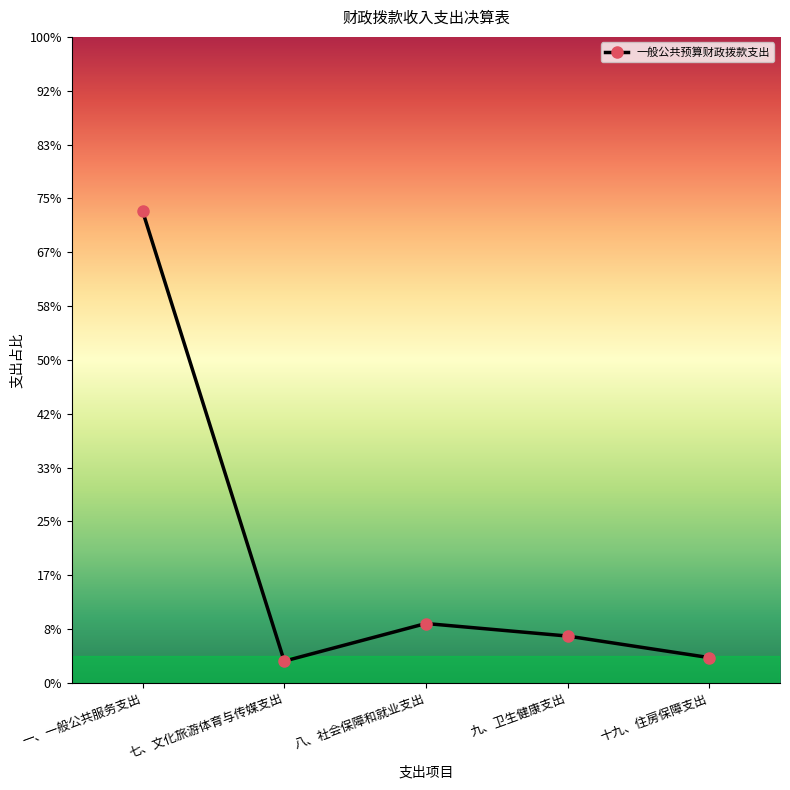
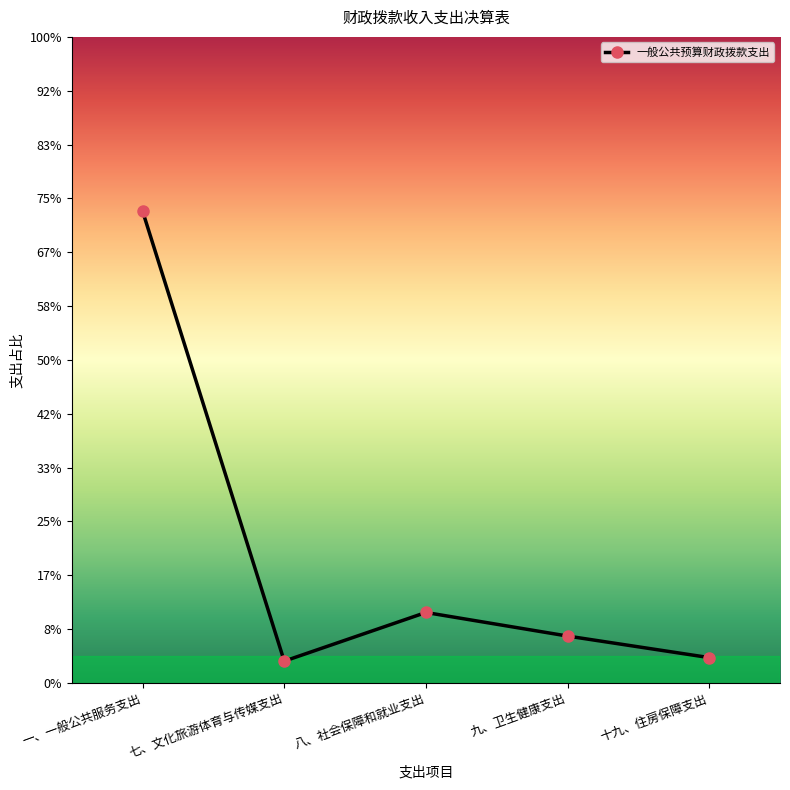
  {
    "一、一般公共服务支出": "73%",
-   "八、社会保障和就业支出": "9%",
+   "八、社会保障和就业支出": "11%",
    "九、卫生健康支出": "7%"
  }
